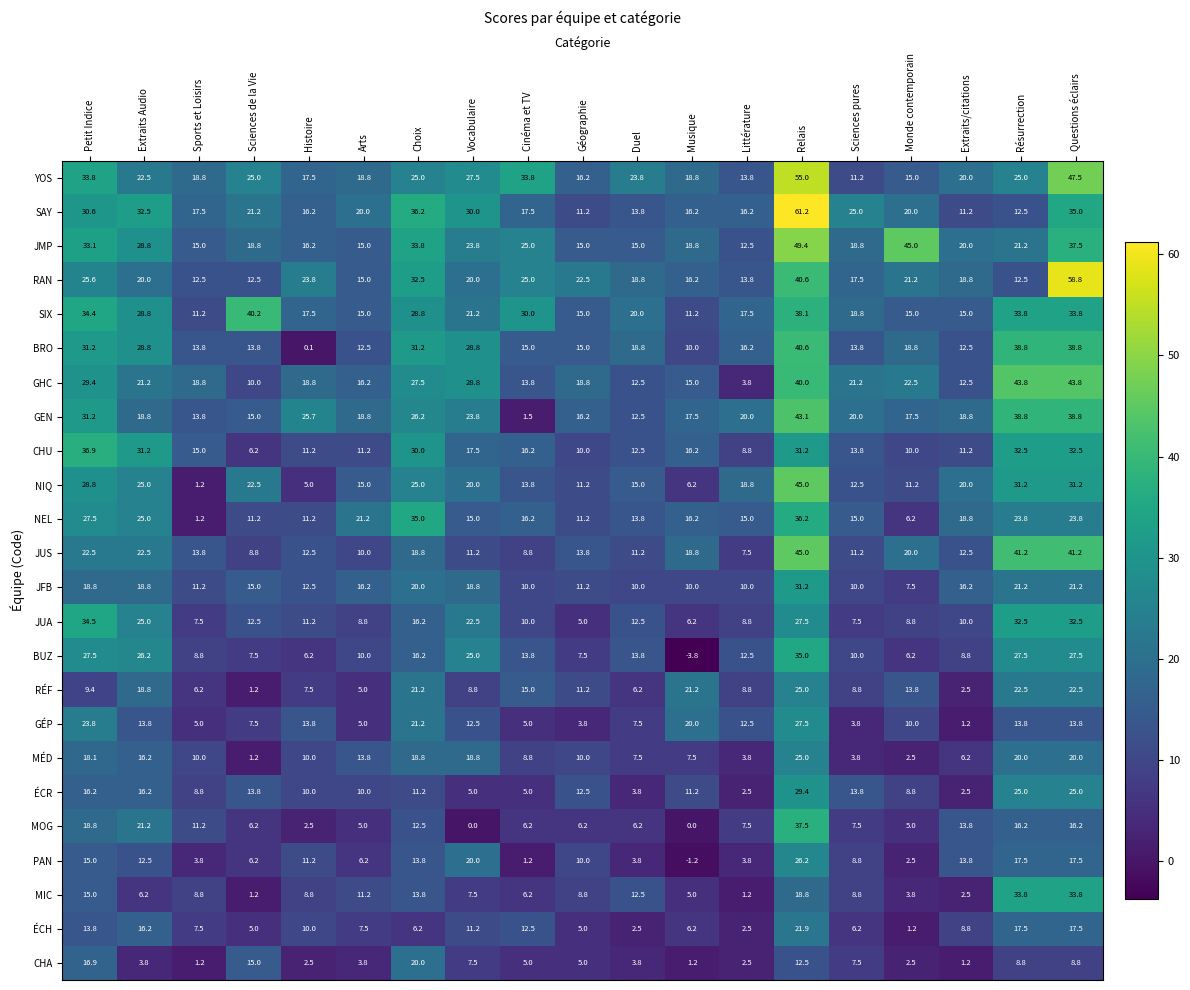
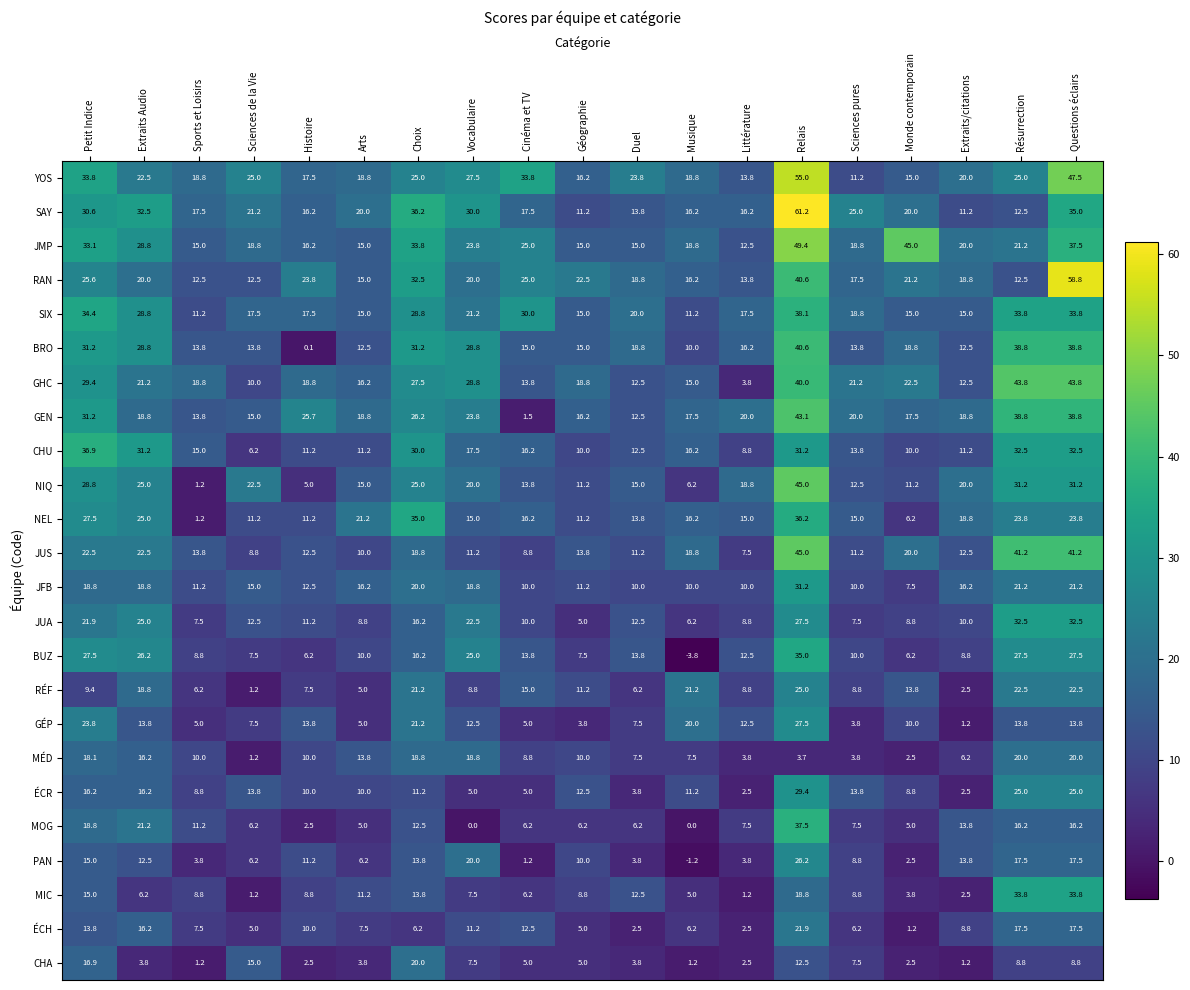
  {
    "SIX": {
      "Petit Indice": 34.4,
      "Extraits Audio": 28.8,
      "Sports et Loisirs": 11.2,
-     "Sciences de la Vie": 40.2,
+     "Sciences de la Vie": 17.5,
      "Histoire": 17.5,
      "Arts": 15.0,
      "Choix": 28.8,
      "Vocabulaire": 21.2,
      "Cinéma et TV": 30.0,
      "Géographie": 15.0,
      "Duel": 20.0,
      "Musique": 11.2,
      "Littérature": 17.5,
      "Relais": 38.1,
      "Sciences pures": 18.8,
      "Monde contemporain": 15.0,
      "Extraits/citations": 15.0,
      "Résurrection": 33.8,
      "Questions éclairs": 33.8
    },
    "JUA": {
-     "Petit Indice": 34.5,
+     "Petit Indice": 21.9,
      "Extraits Audio": 25.0,
      "Sports et Loisirs": 7.5,
      "Sciences de la Vie": 12.5,
      "Histoire": 11.2,
      "Arts": 8.8,
      "Choix": 16.2,
      "Vocabulaire": 22.5,
      "Cinéma et TV": 10.0,
      "Géographie": 5.0,
      "Duel": 12.5,
      "Musique": 6.2,
      "Littérature": 8.8,
      "Relais": 27.5,
      "Sciences pures": 7.5,
      "Monde contemporain": 8.8,
      "Extraits/citations": 10.0,
      "Résurrection": 32.5,
      "Questions éclairs": 32.5
    },
    "MÉD": {
      "Petit Indice": 18.1,
      "Extraits Audio": 16.2,
      "Sports et Loisirs": 10.0,
      "Sciences de la Vie": 1.2,
      "Histoire": 10.0,
      "Arts": 13.8,
      "Choix": 18.8,
      "Vocabulaire": 18.8,
      "Cinéma et TV": 8.8,
      "Géographie": 10.0,
      "Duel": 7.5,
      "Musique": 7.5,
      "Littérature": 3.8,
-     "Relais": 25.0,
+     "Relais": 3.7,
      "Sciences pures": 3.8,
      "Monde contemporain": 2.5,
      "Extraits/citations": 6.2,
      "Résurrection": 20.0,
      "Questions éclairs": 20.0
    }
  }
